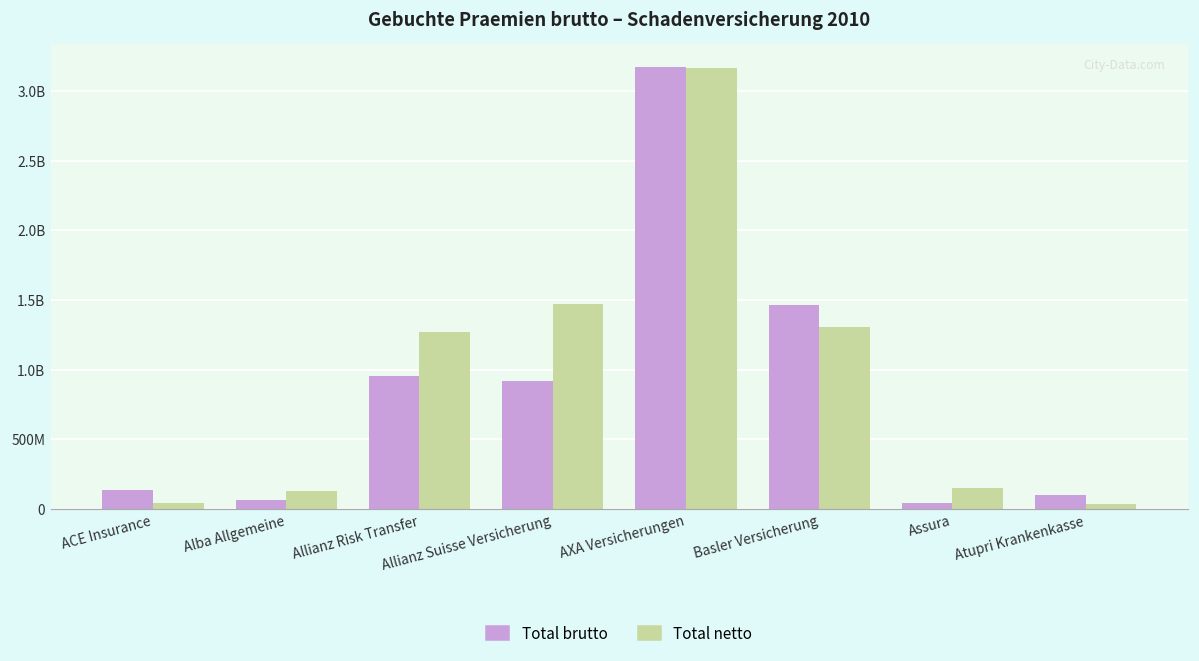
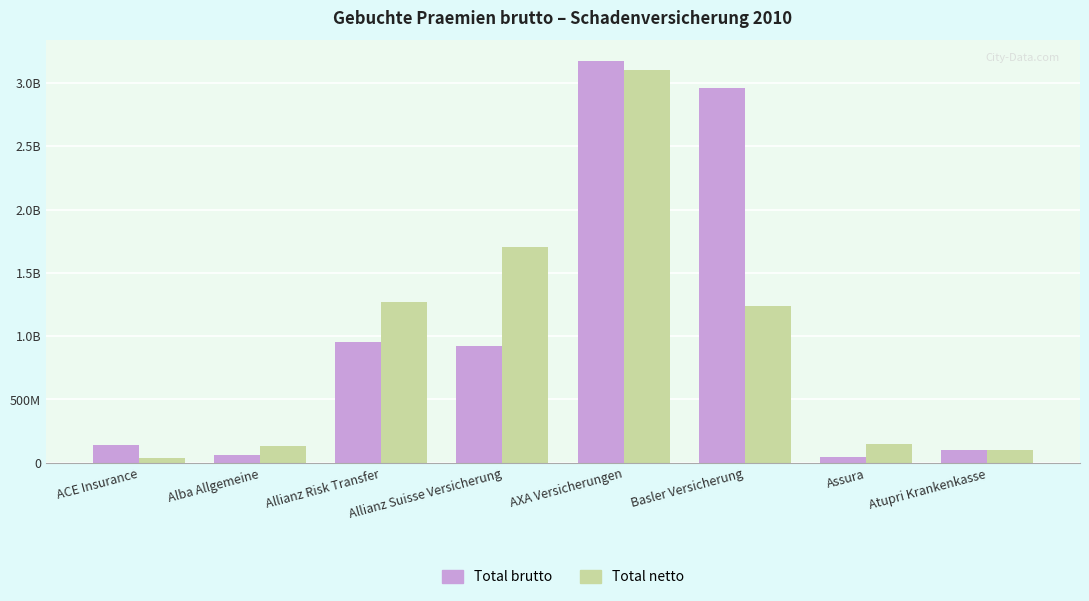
  {
    "Total brutto": {
      "ACE Insurance": 140000000,
      "Alba Allgemeine": 60000000,
      "Allianz Risk Transfer": 950000000,
      "Allianz Suisse Versicherung": 920000000,
      "AXA Versicherungen": 3180000000,
-     "Basler Versicherung": 1460000000,
+     "Basler Versicherung": 2960000000,
      "Assura": 50000000,
      "Atupri Krankenkasse": 100000000
    },
    "Total netto": {
      "ACE Insurance": 40000000,
      "Alba Allgemeine": 130000000,
      "Allianz Risk Transfer": 1270000000,
-     "Allianz Suisse Versicherung": 1470000000,
-     "AXA Versicherungen": 3170000000,
-     "Basler Versicherung": 1310000000,
+     "Allianz Suisse Versicherung": 1700000000,
+     "AXA Versicherungen": 3100000000,
+     "Basler Versicherung": 1240000000,
      "Assura": 150000000,
-     "Atupri Krankenkasse": 30000000
+     "Atupri Krankenkasse": 100000000
    }
  }
